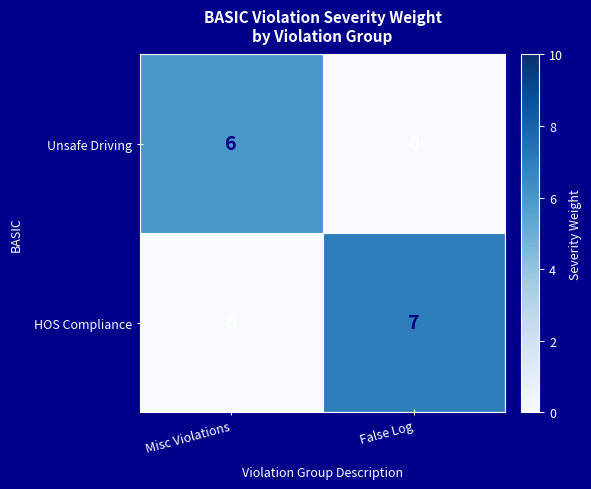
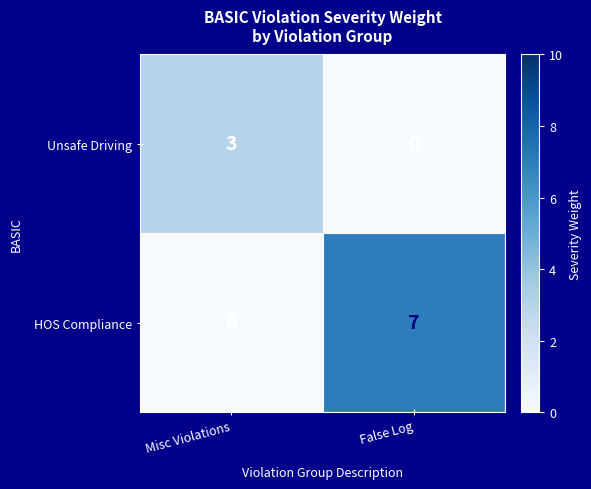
  {
    "Unsafe Driving": {
-     "Misc Violations": 6
+     "Misc Violations": 3
    },
    "HOS Compliance": {
      "False Log": 7
    }
  }
